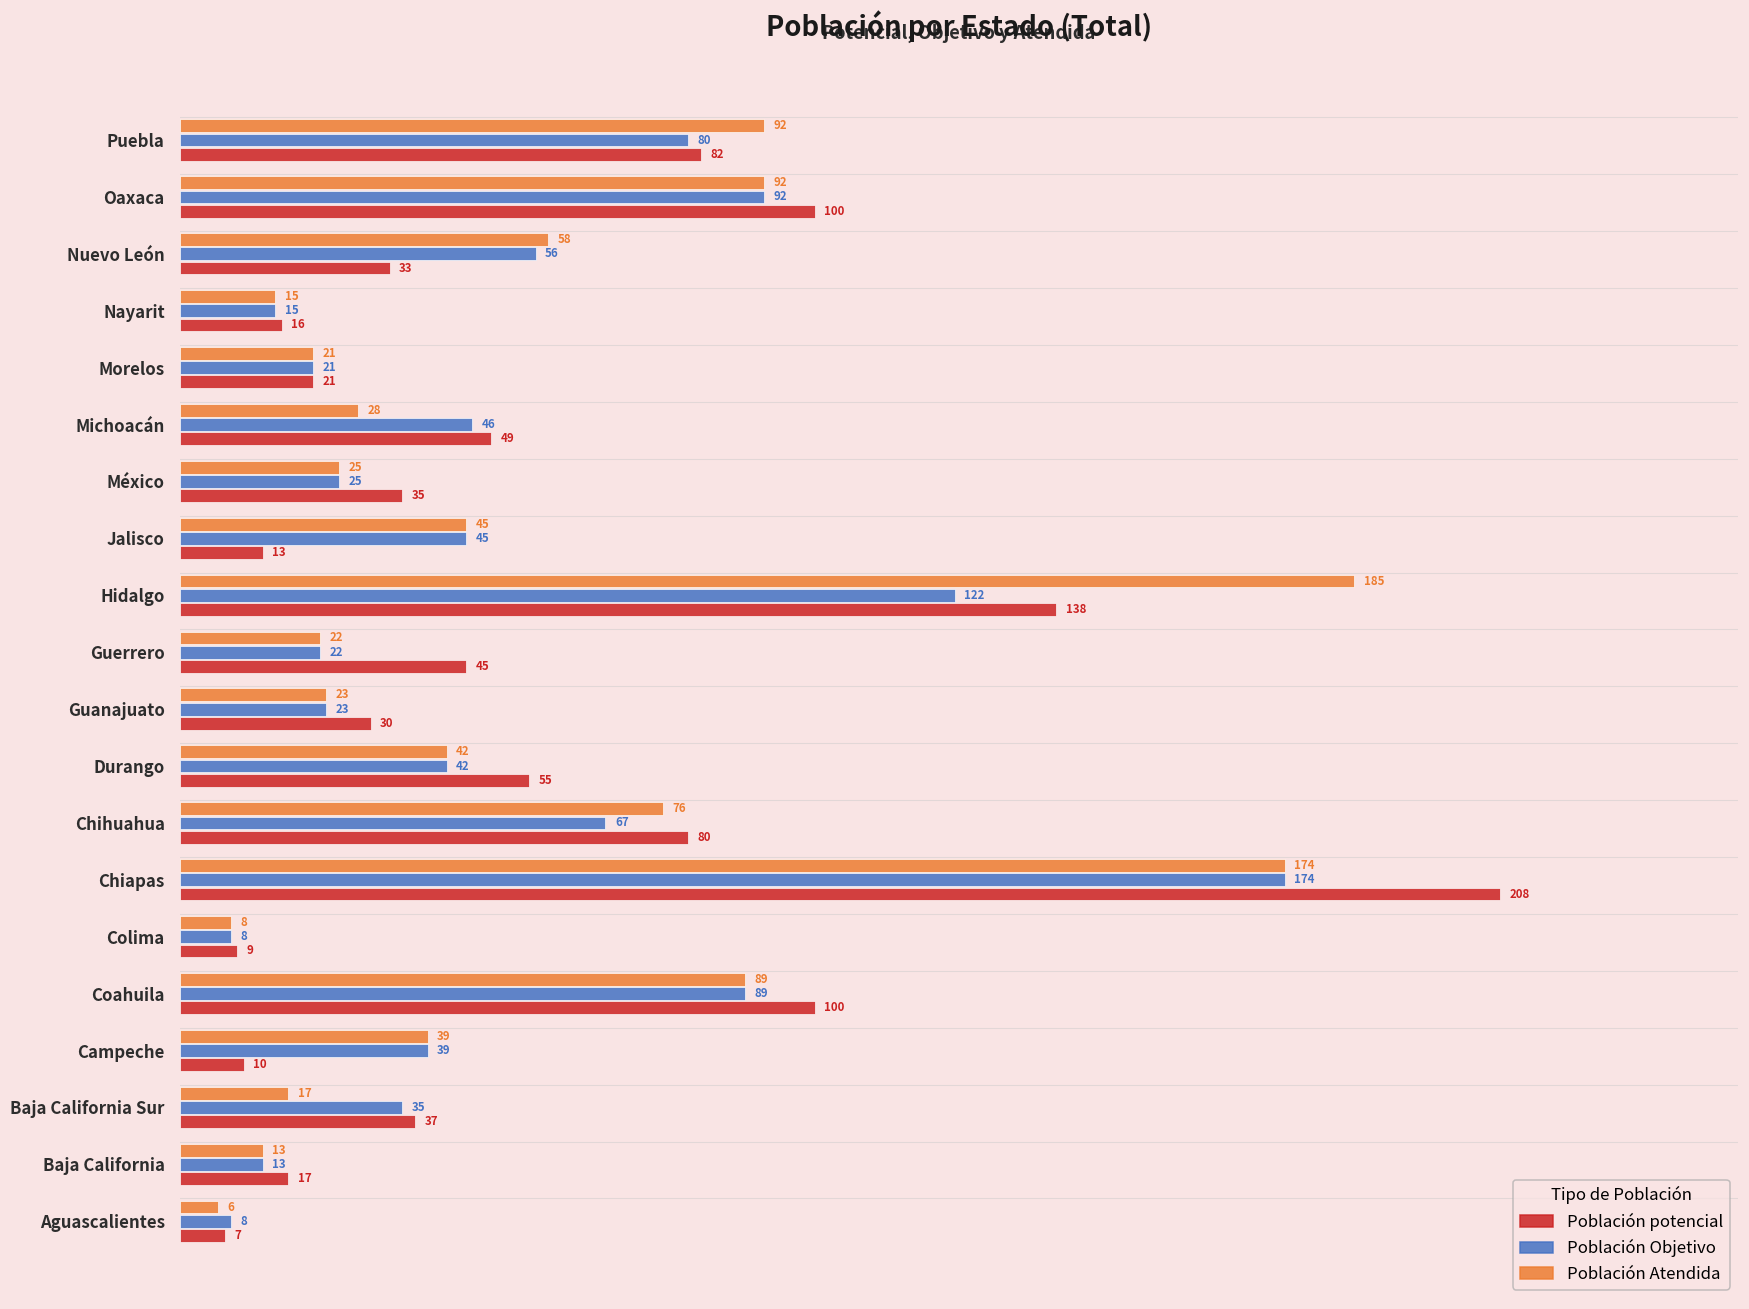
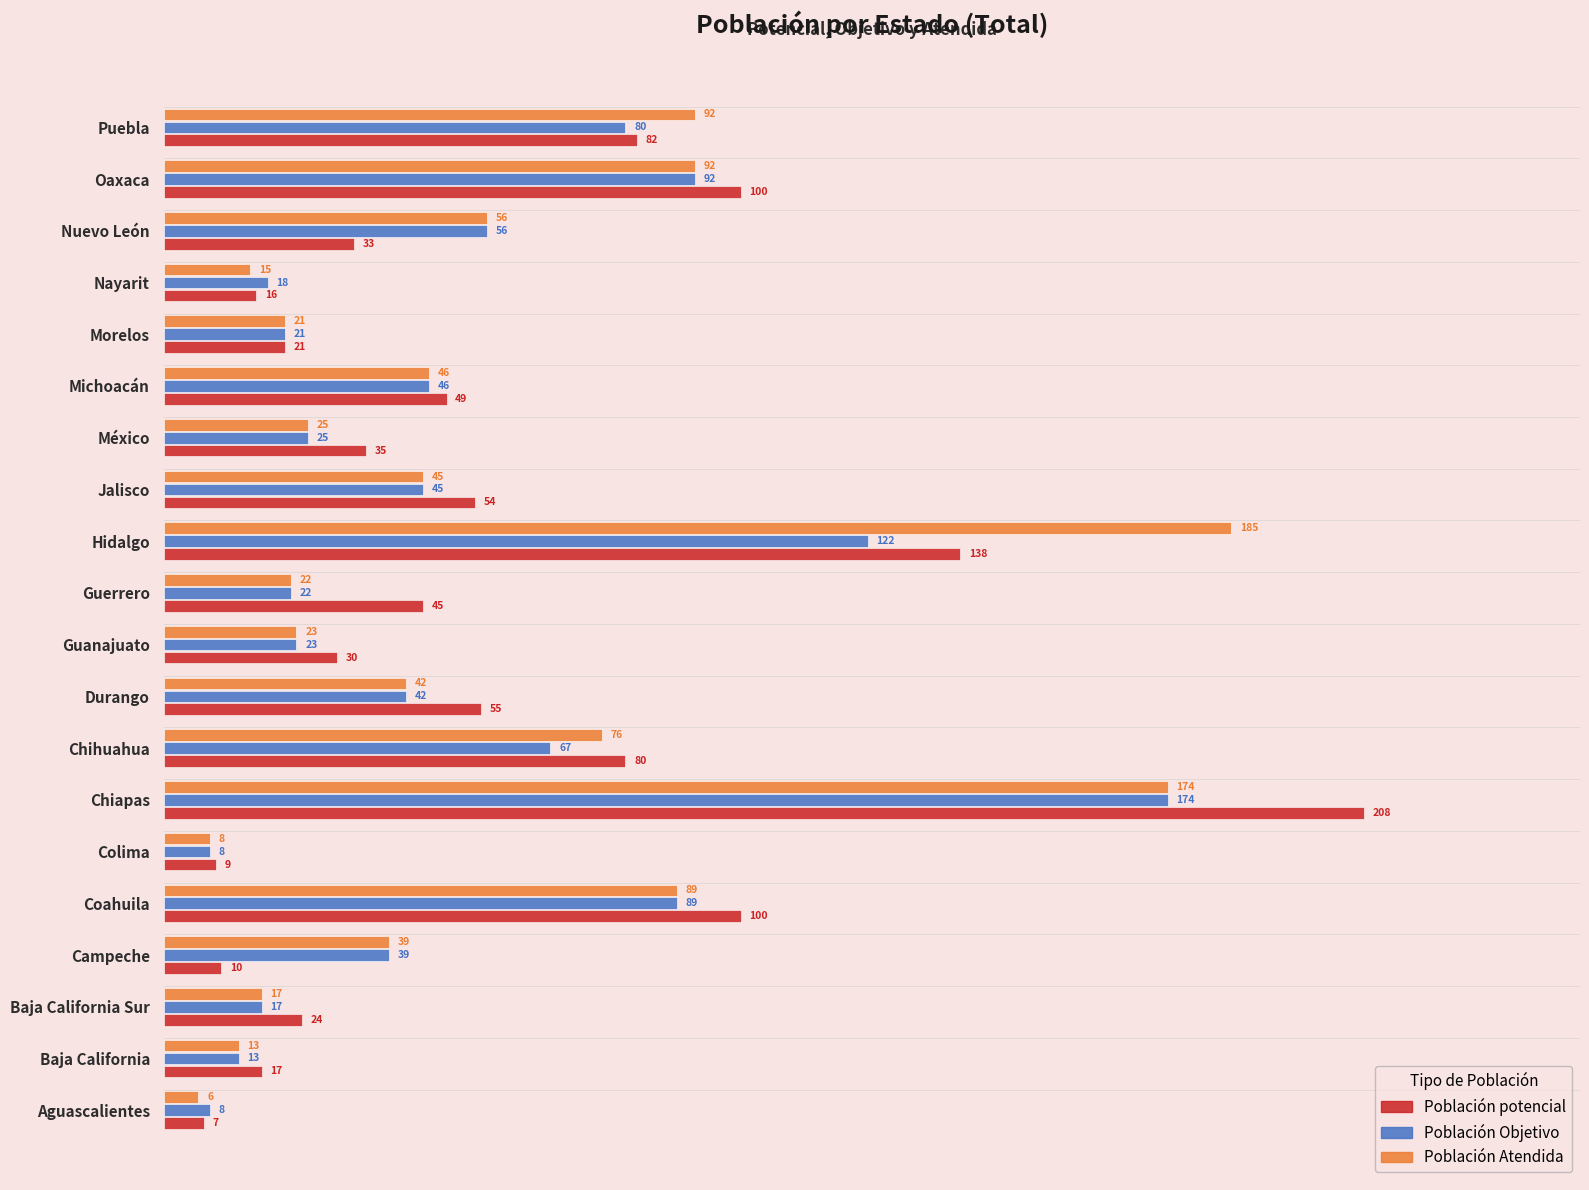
  {
    "Población potencial": {
      "Puebla": 82,
      "Oaxaca": 100,
      "Nuevo León": 33,
      "Nayarit": 16,
      "Morelos": 21,
      "Michoacán": 49,
      "México": 35,
-     "Jalisco": 13,
+     "Jalisco": 54,
      "Hidalgo": 138,
      "Guerrero": 45,
      "Guanajuato": 30,
      "Durango": 55,
      "Chihuahua": 80,
      "Chiapas": 208,
      "Colima": 9,
      "Coahuila": 100,
      "Campeche": 10,
-     "Baja California Sur": 37,
+     "Baja California Sur": 24,
      "Baja California": 17,
      "Aguascalientes": 7
    },
    "Población Objetivo": {
      "Puebla": 80,
      "Oaxaca": 92,
      "Nuevo León": 56,
-     "Nayarit": 15,
+     "Nayarit": 18,
      "Morelos": 21,
      "Michoacán": 46,
      "México": 25,
      "Jalisco": 45,
      "Hidalgo": 122,
      "Guerrero": 22,
      "Guanajuato": 23,
      "Durango": 42,
      "Chihuahua": 67,
      "Chiapas": 174,
      "Colima": 8,
      "Coahuila": 89,
      "Campeche": 39,
-     "Baja California Sur": 35,
+     "Baja California Sur": 17,
      "Baja California": 13,
      "Aguascalientes": 8
    },
    "Población Atendida": {
      "Puebla": 92,
      "Oaxaca": 92,
-     "Nuevo León": 58,
+     "Nuevo León": 56,
      "Nayarit": 15,
      "Morelos": 21,
-     "Michoacán": 28,
+     "Michoacán": 46,
      "México": 25,
      "Jalisco": 45,
      "Hidalgo": 185,
      "Guerrero": 22,
      "Guanajuato": 23,
      "Durango": 42,
      "Chihuahua": 76,
      "Chiapas": 174,
      "Colima": 8,
      "Coahuila": 89,
      "Campeche": 39,
      "Baja California Sur": 17,
      "Baja California": 13,
      "Aguascalientes": 6
    }
  }
